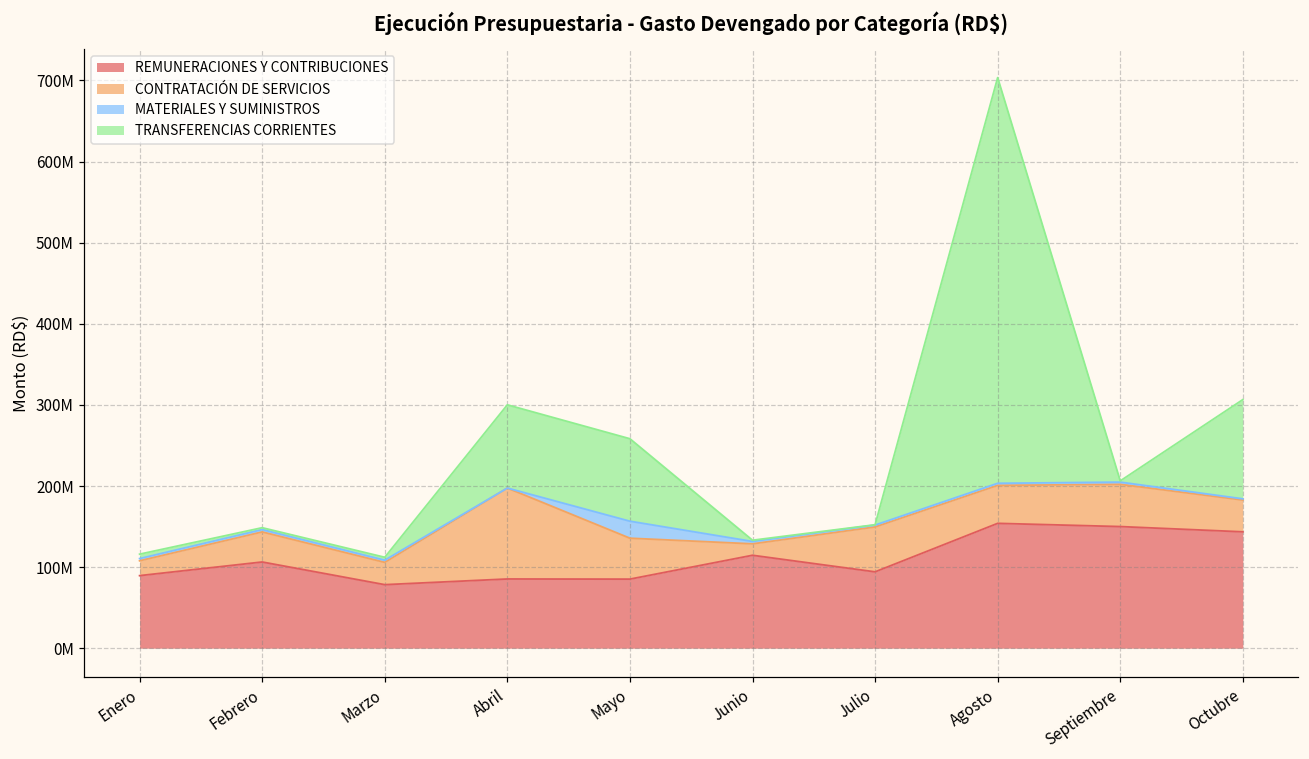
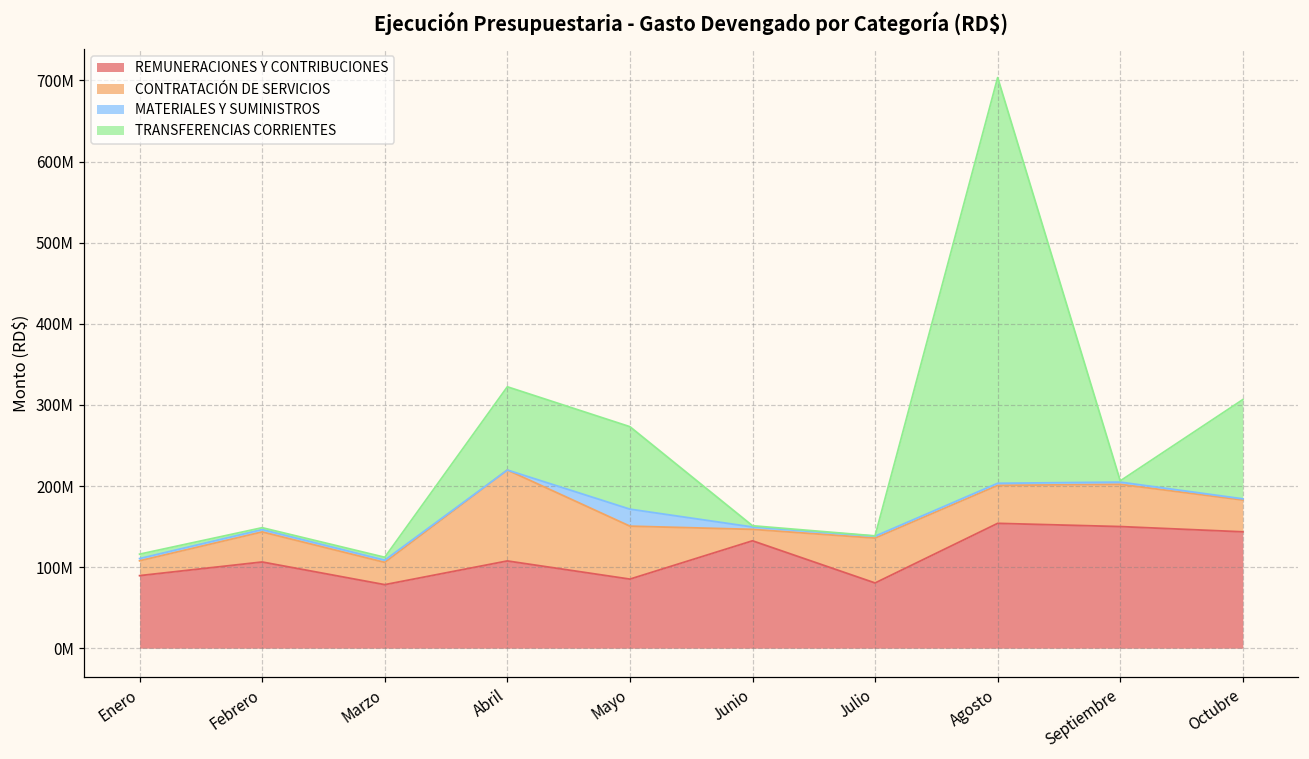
  {
    "REMUNERACIONES Y CONTRIBUCIONES": {
      "Enero": 90000000,
      "Febrero": 110000000,
      "Marzo": 80000000,
-     "Abril": 90000000,
+     "Abril": 110000000,
      "Mayo": 90000000,
-     "Junio": 110000000,
-     "Julio": 90000000,
+     "Junio": 130000000,
+     "Julio": 80000000,
      "Agosto": 150000000,
      "Septiembre": 150000000,
      "Octubre": 140000000
    },
    "CONTRATACIÓN DE SERVICIOS": {
-     "Mayo": 50000000
+     "Mayo": 70000000
    },
    "MATERIALES Y SUMINISTROS": {
      "Mayo": 20000000
    },
    "TRANSFERENCIAS CORRIENTES": {
      "Enero": 10000000,
      "Marzo": 0,
      "Abril": 100000000,
      "Mayo": 100000000,
      "Agosto": 500000000,
      "Octubre": 120000000
    }
  }
